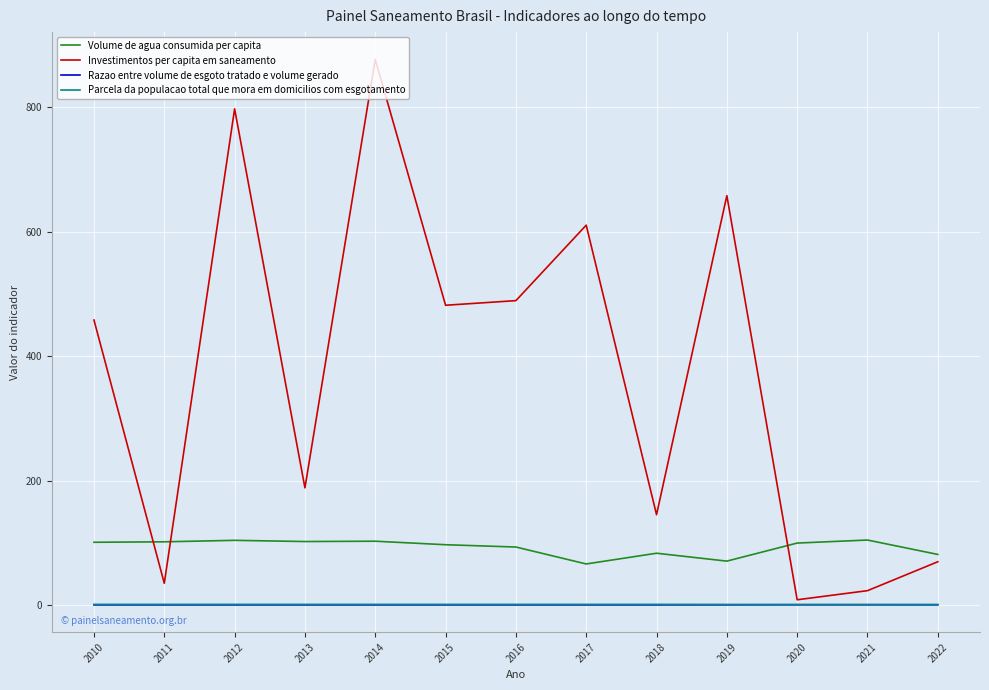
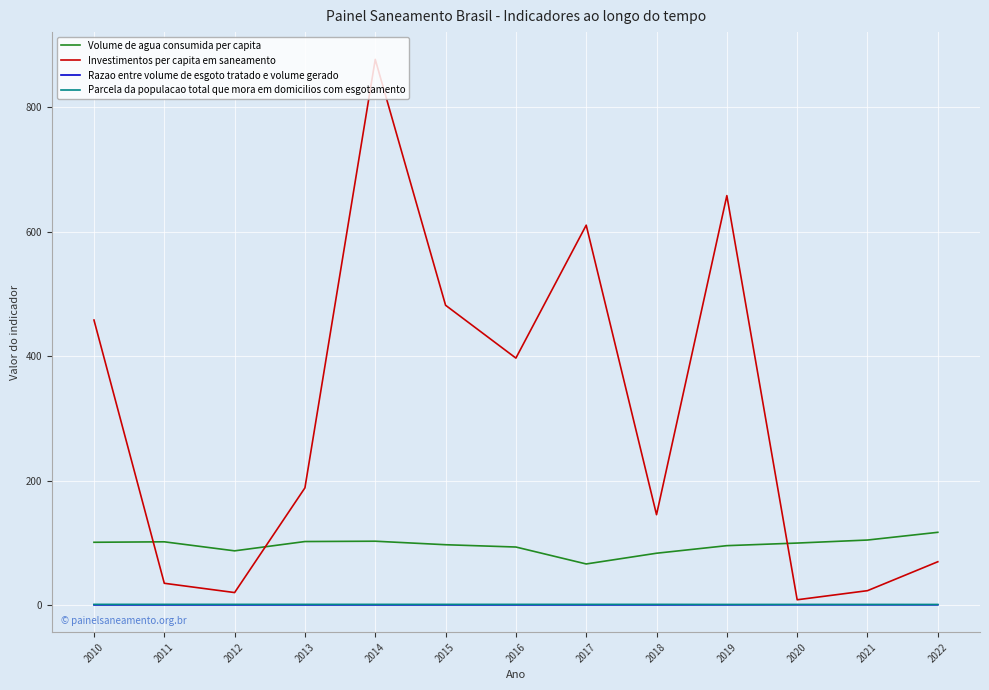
  {
    "Volume de agua consumida per capita": {
      "2010": 100,
      "2011": 100,
-     "2012": 100,
+     "2012": 90,
      "2013": 100,
      "2014": 100,
      "2015": 100,
      "2016": 90,
      "2017": 70,
      "2018": 80,
-     "2019": 70,
+     "2019": 100,
      "2020": 100,
      "2021": 100,
-     "2022": 80
+     "2022": 120
    },
    "Investimentos per capita em saneamento": {
      "2010": 460,
      "2011": 30,
-     "2012": 800,
+     "2012": 20,
      "2013": 190,
      "2015": 480,
-     "2016": 490,
+     "2016": 400,
      "2017": 610,
      "2018": 150,
      "2019": 660,
      "2020": 10,
      "2021": 20,
      "2022": 70
    }
  }
